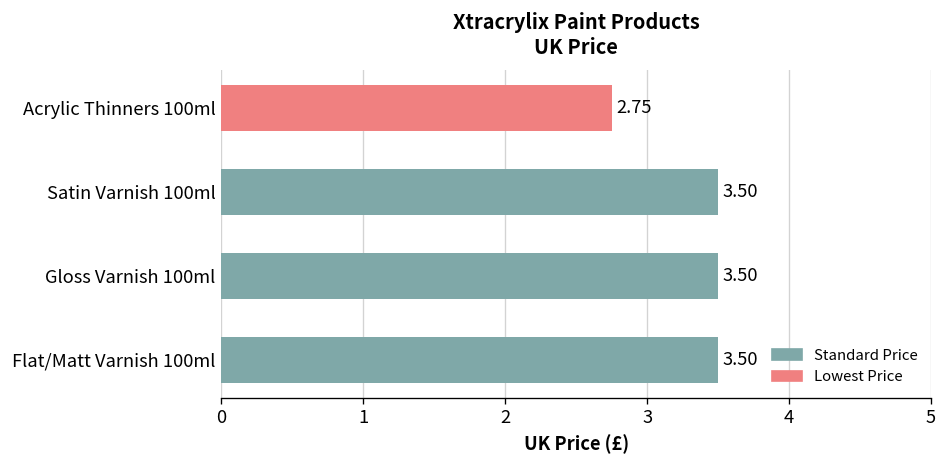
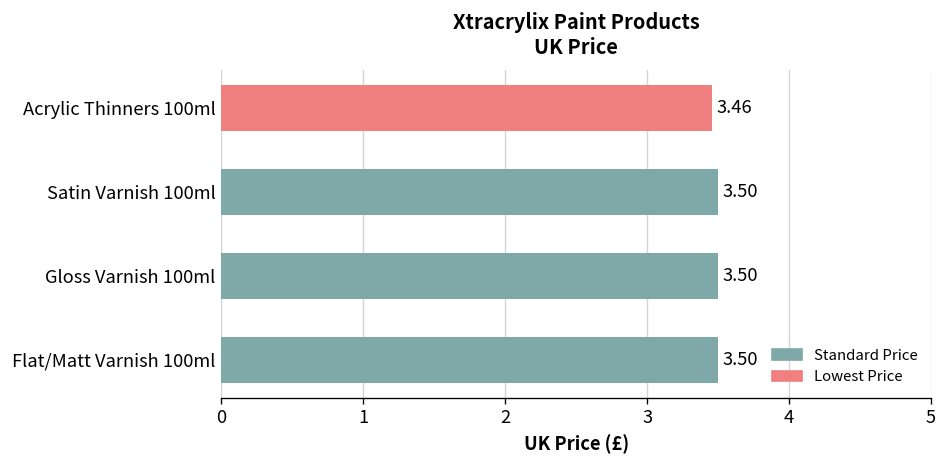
  {
-   "Acrylic Thinners 100ml": 2.75,
+   "Acrylic Thinners 100ml": 3.46,
    "Satin Varnish 100ml": 3.50,
    "Gloss Varnish 100ml": 3.50,
    "Flat/Matt Varnish 100ml": 3.50
  }
